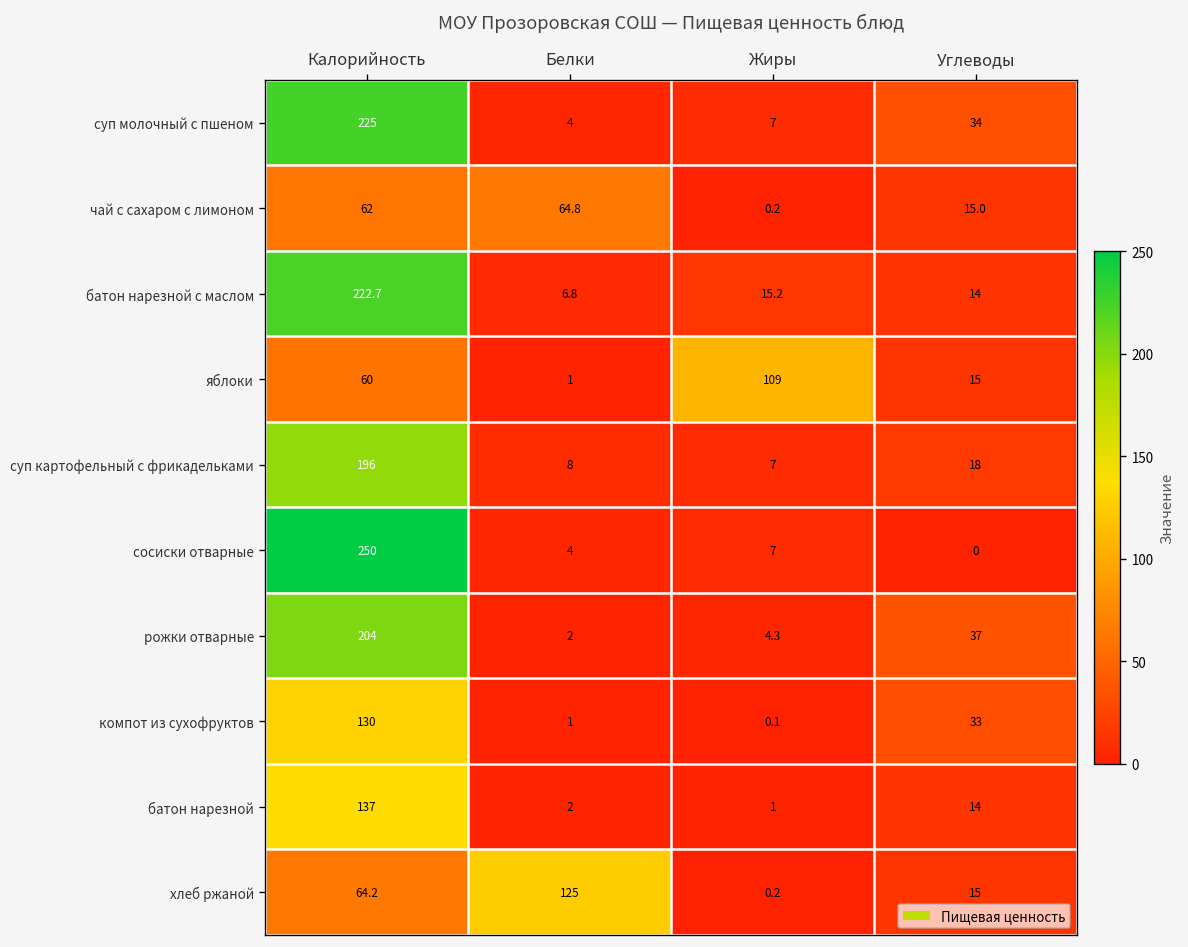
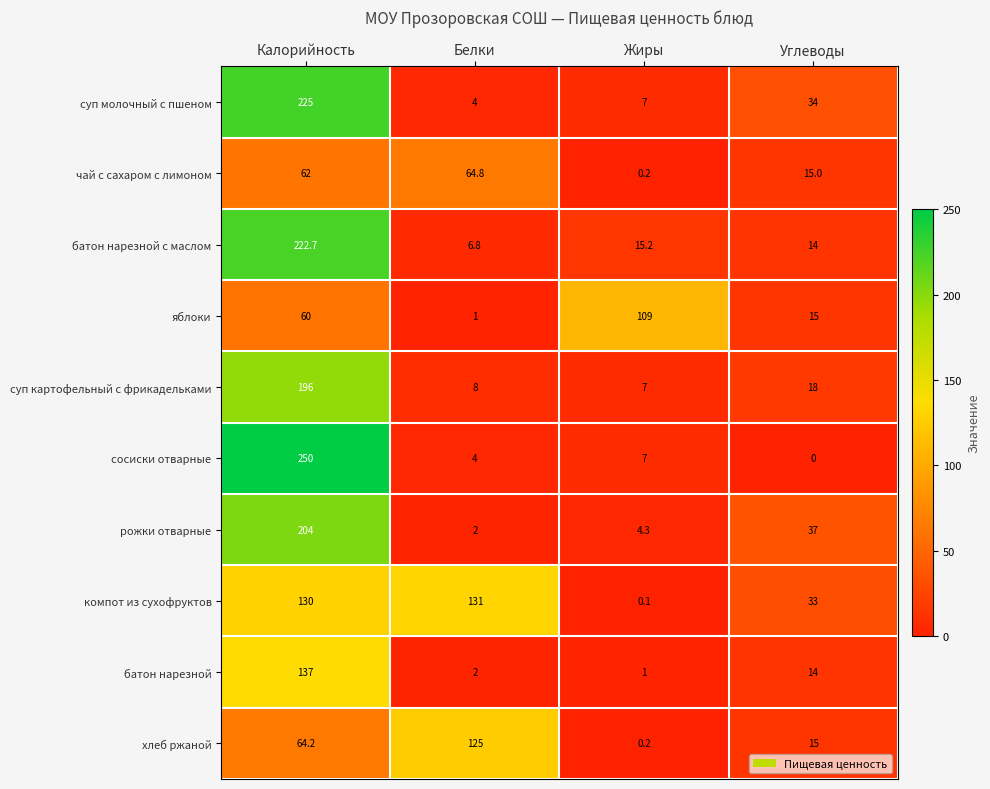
  {
    "суп молочный с пшеном": {
      "Калорийность": 225,
      "Белки": 4,
      "Жиры": 7,
      "Углеводы": 34
    },
    "чай с сахаром с лимоном": {
      "Калорийность": 62,
      "Белки": 64.8,
      "Жиры": 0.2,
      "Углеводы": 15.0
    },
    "батон нарезной с маслом": {
      "Калорийность": 222.7,
      "Белки": 6.8,
      "Жиры": 15.2,
      "Углеводы": 14
    },
    "яблоки": {
      "Калорийность": 60,
      "Белки": 1,
      "Жиры": 109,
      "Углеводы": 15
    },
    "суп картофельный с фрикадельками": {
      "Калорийность": 196,
      "Белки": 8,
      "Жиры": 7,
      "Углеводы": 18
    },
    "сосиски отварные": {
      "Калорийность": 250,
      "Белки": 4,
      "Жиры": 7,
      "Углеводы": 0
    },
    "рожки отварные": {
      "Калорийность": 204,
      "Белки": 2,
      "Жиры": 4.3,
      "Углеводы": 37
    },
    "компот из сухофруктов": {
      "Калорийность": 130,
-     "Белки": 1,
+     "Белки": 131,
      "Жиры": 0.1,
      "Углеводы": 33
    },
    "батон нарезной": {
      "Калорийность": 137,
      "Белки": 2,
      "Жиры": 1,
      "Углеводы": 14
    },
    "хлеб ржаной": {
      "Калорийность": 64.2,
      "Белки": 125,
      "Жиры": 0.2,
      "Углеводы": 15
    }
  }
